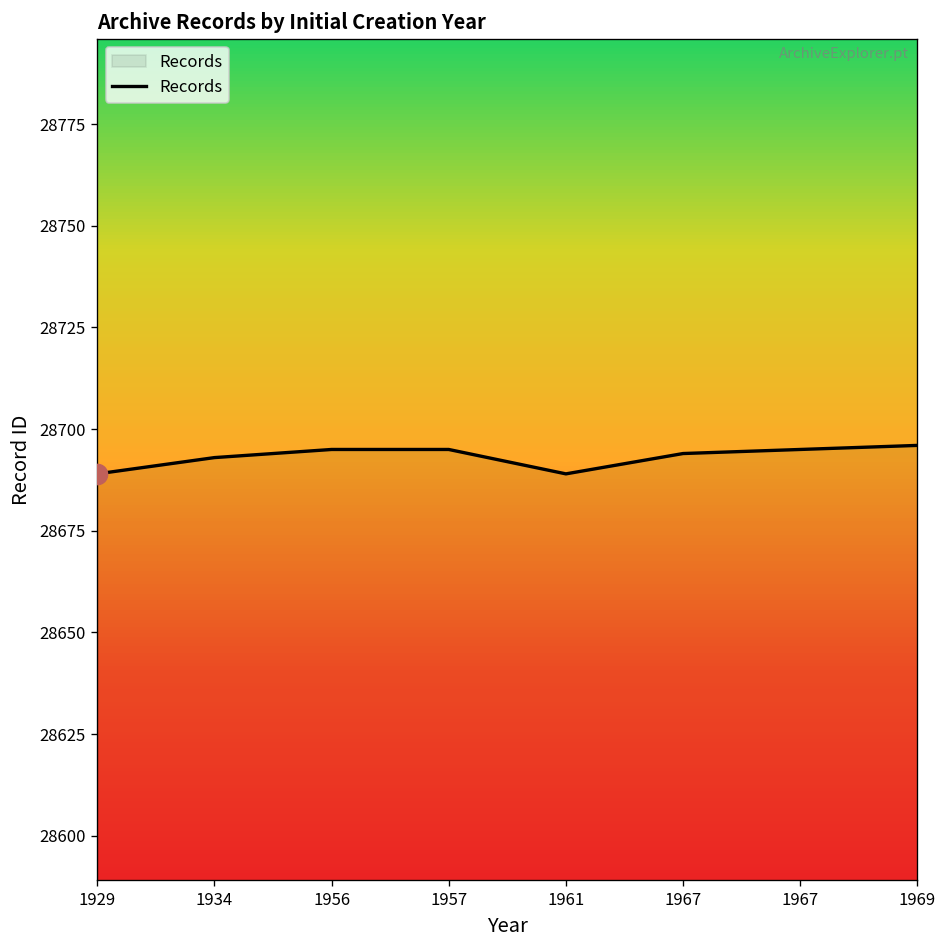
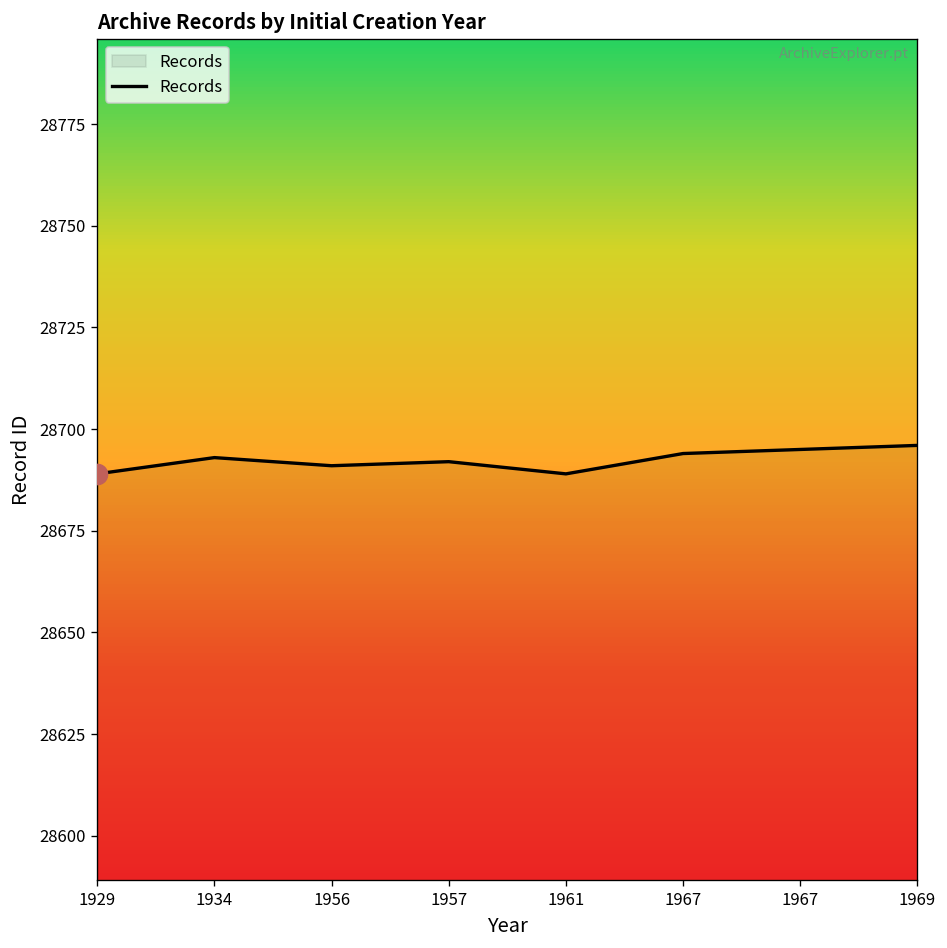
  {
    "Records": {
      "1934": 28693,
-     "1956": 28695,
-     "1957": 28695,
+     "1956": 28691,
+     "1957": 28692,
      "1961": 28689,
      "1969": 28696
    }
  }
